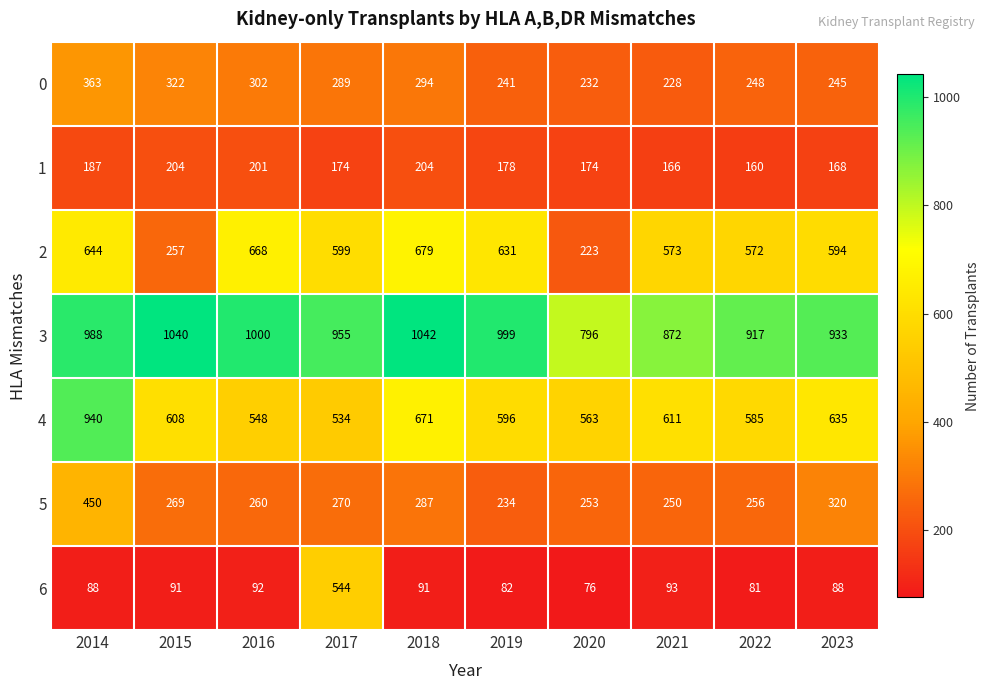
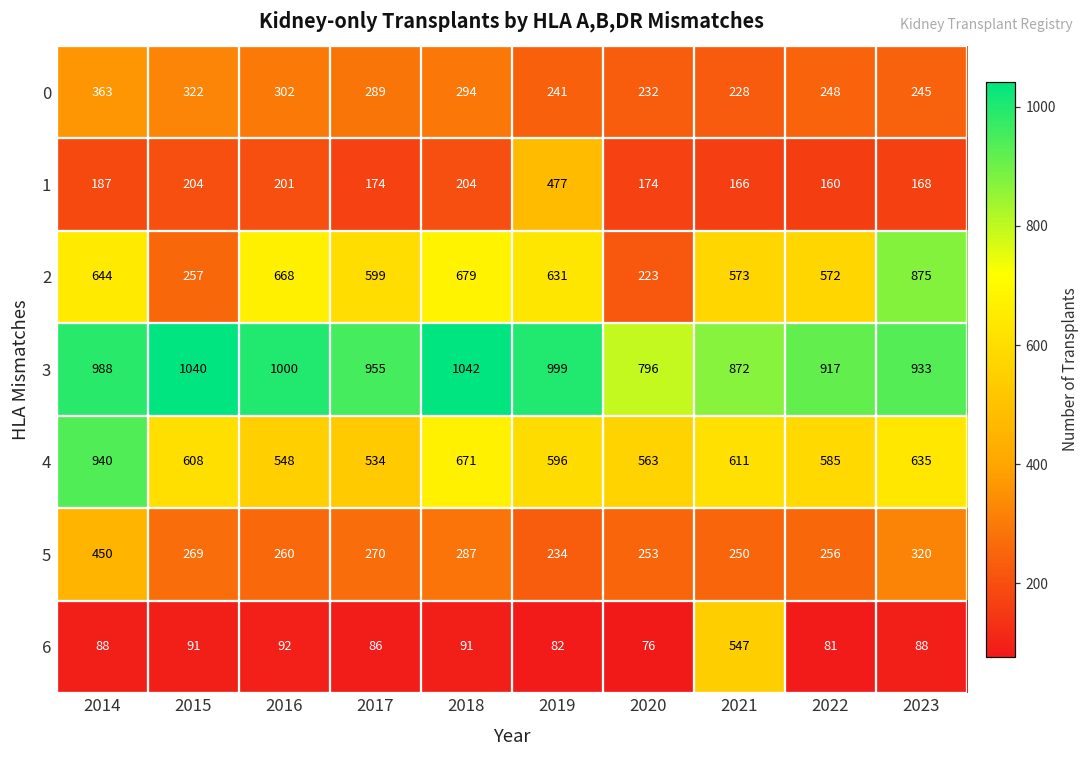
  {
    "0": {
      "2014": 363,
      "2015": 322,
      "2016": 302,
      "2017": 289,
      "2018": 294,
      "2019": 241,
      "2020": 232,
      "2021": 228,
      "2022": 248,
      "2023": 245
    },
    "1": {
      "2014": 187,
      "2015": 204,
      "2016": 201,
      "2017": 174,
      "2018": 204,
-     "2019": 178,
+     "2019": 477,
      "2020": 174,
      "2021": 166,
      "2022": 160,
      "2023": 168
    },
    "2": {
      "2014": 644,
      "2015": 257,
      "2016": 668,
      "2017": 599,
      "2018": 679,
      "2019": 631,
      "2020": 223,
      "2021": 573,
      "2022": 572,
-     "2023": 594
+     "2023": 875
    },
    "3": {
      "2014": 988,
      "2015": 1040,
      "2016": 1000,
      "2017": 955,
      "2018": 1042,
      "2019": 999,
      "2020": 796,
      "2021": 872,
      "2022": 917,
      "2023": 933
    },
    "4": {
      "2014": 940,
      "2015": 608,
      "2016": 548,
      "2017": 534,
      "2018": 671,
      "2019": 596,
      "2020": 563,
      "2021": 611,
      "2022": 585,
      "2023": 635
    },
    "5": {
      "2014": 450,
      "2015": 269,
      "2016": 260,
      "2017": 270,
      "2018": 287,
      "2019": 234,
      "2020": 253,
      "2021": 250,
      "2022": 256,
      "2023": 320
    },
    "6": {
      "2014": 88,
      "2015": 91,
      "2016": 92,
-     "2017": 544,
+     "2017": 86,
      "2018": 91,
      "2019": 82,
      "2020": 76,
-     "2021": 93,
+     "2021": 547,
      "2022": 81,
      "2023": 88
    }
  }
